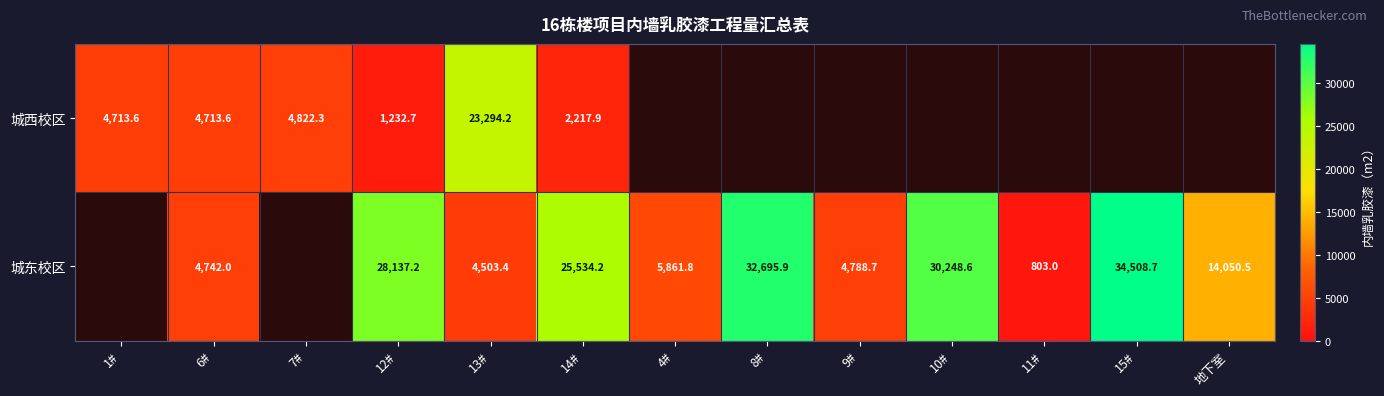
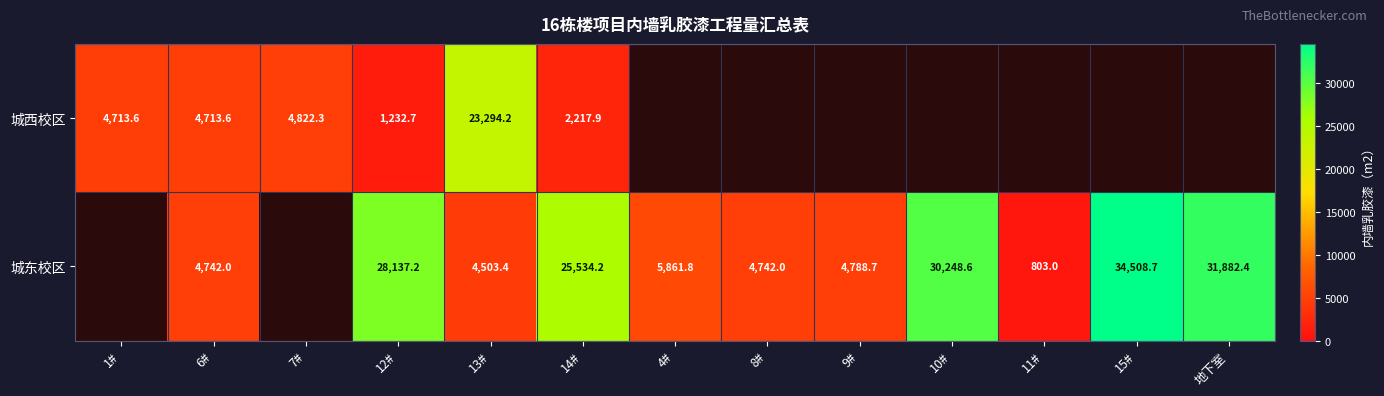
  {
    "城西校区": {
      "1#": "4,713.6",
      "6#": "4,713.6",
      "7#": "4,822.3",
      "12#": "1,232.7",
      "13#": "23,294.2",
      "14#": "2,217.9"
    },
    "城东校区": {
      "6#": "4,742.0",
      "12#": "28,137.2",
      "13#": "4,503.4",
      "14#": "25,534.2",
      "4#": "5,861.8",
-     "8#": "32,695.9",
+     "8#": "4,742.0",
      "9#": "4,788.7",
      "10#": "30,248.6",
      "11#": "803.0",
      "15#": "34,508.7",
-     "地下室": "14,050.5"
+     "地下室": "31,882.4"
    }
  }
